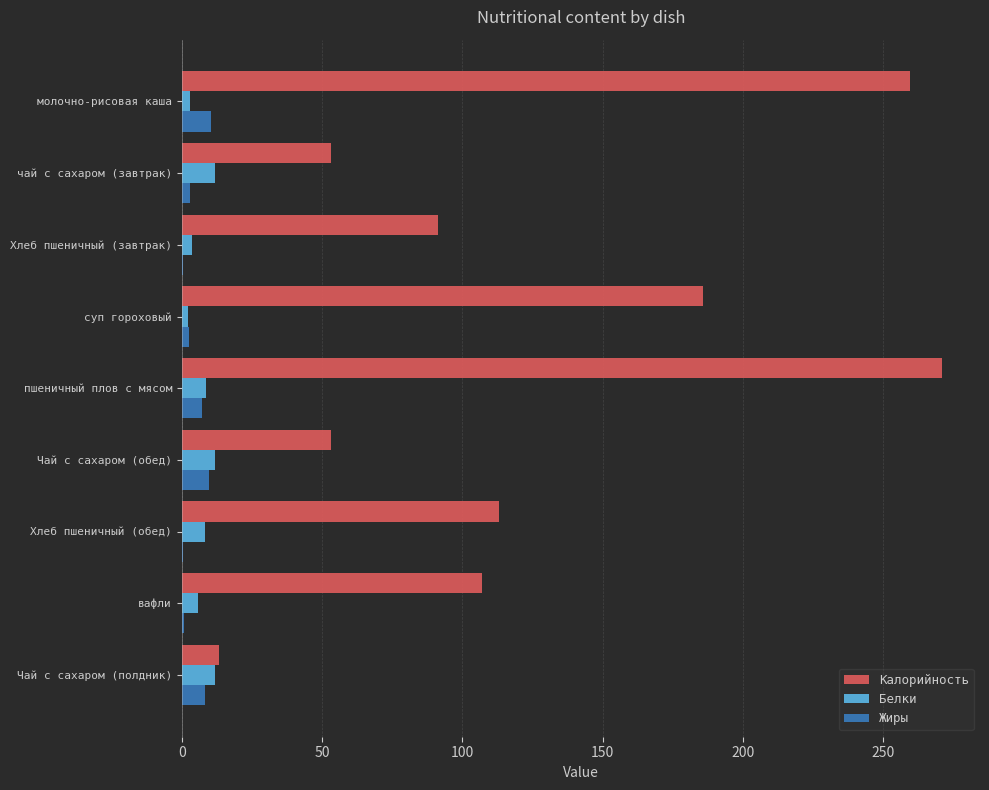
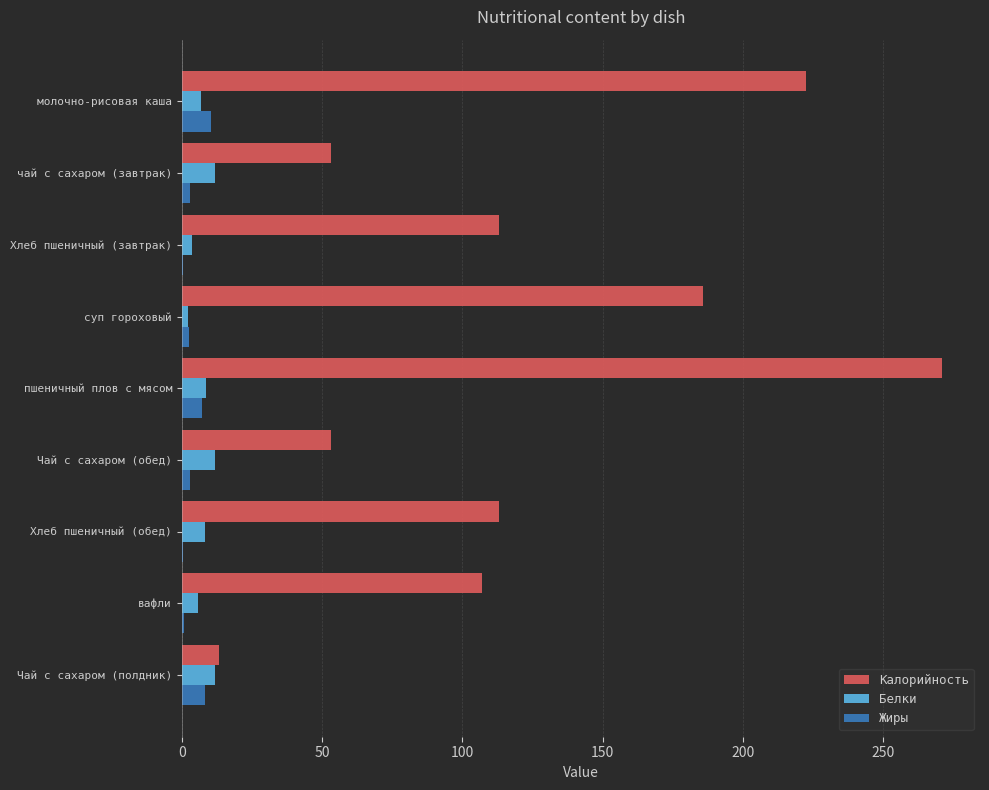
  {
    "Калорийность": {
-     "молочно-рисовая каша": 260,
+     "молочно-рисовая каша": 222,
      "чай с сахаром (завтрак)": 53,
-     "Хлеб пшеничный (завтрак)": 91,
+     "Хлеб пшеничный (завтрак)": 113,
      "суп гороховый": 186,
      "пшеничный плов с мясом": 271,
      "Чай с сахаром (обед)": 53,
      "Хлеб пшеничный (обед)": 113,
      "вафли": 107,
      "Чай с сахаром (полдник)": 13
    },
    "Белки": {
-     "молочно-рисовая каша": 3,
+     "молочно-рисовая каша": 7,
      "чай с сахаром (завтрак)": 12,
      "Хлеб пшеничный (завтрак)": 4,
      "суп гороховый": 2,
      "пшеничный плов с мясом": 9,
      "Чай с сахаром (обед)": 12,
      "Хлеб пшеничный (обед)": 8,
      "вафли": 6,
      "Чай с сахаром (полдник)": 12
    },
    "Жиры": {
      "молочно-рисовая каша": 10,
      "чай с сахаром (завтрак)": 3,
      "суп гороховый": 2,
      "пшеничный плов с мясом": 7,
-     "Чай с сахаром (обед)": 10,
+     "Чай с сахаром (обед)": 3,
      "вафли": 1,
      "Чай с сахаром (полдник)": 8
    }
  }
